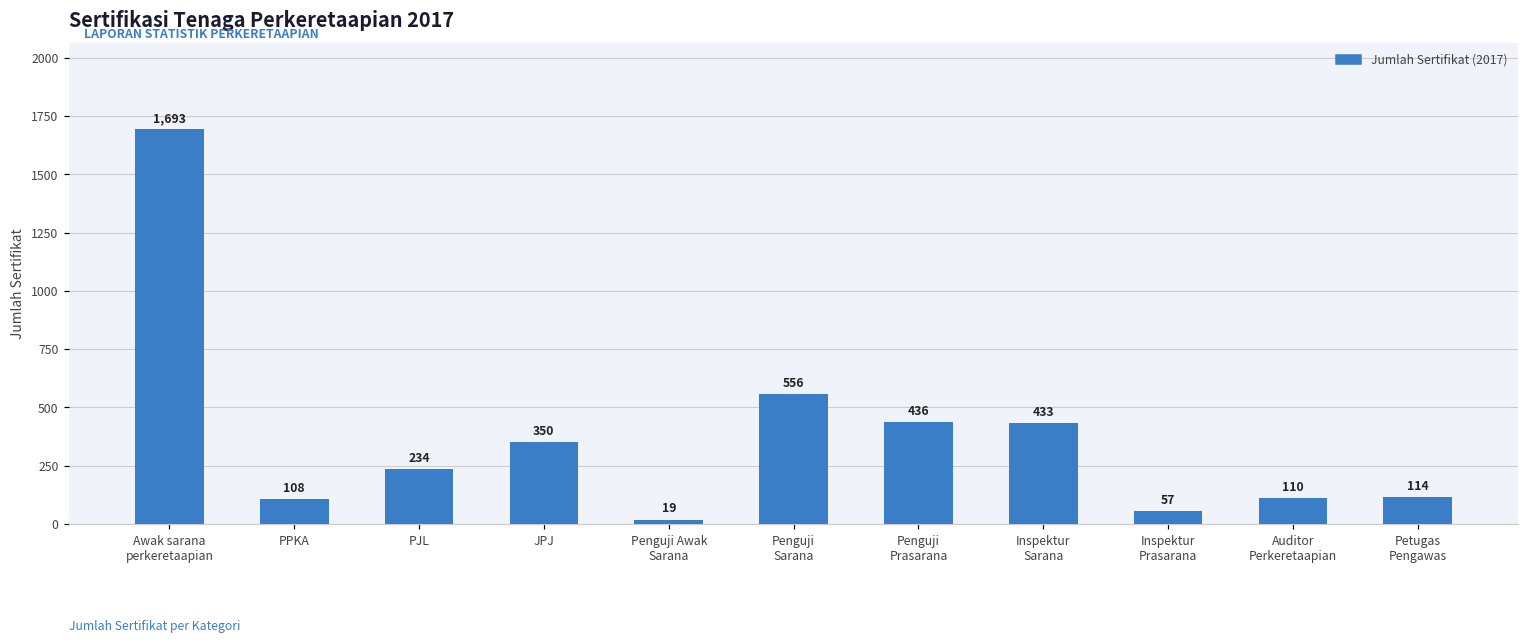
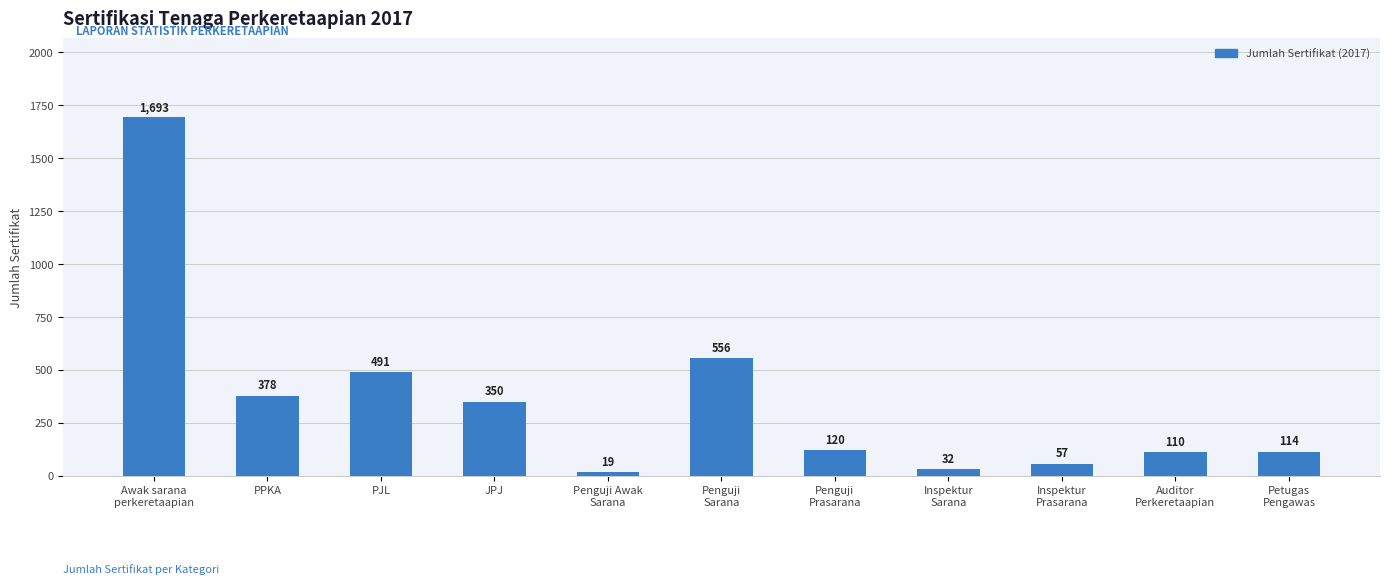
  {
    "Awak sarana perkeretaapian": "1,693",
-   "PPKA": "108",
-   "PJL": "234",
+   "PPKA": "378",
+   "PJL": "491",
    "JPJ": "350",
    "Penguji Awak Sarana": "19",
    "Penguji Sarana": "556",
-   "Penguji Prasarana": "436",
-   "Inspektur Sarana": "433",
+   "Penguji Prasarana": "120",
+   "Inspektur Sarana": "32",
    "Inspektur Prasarana": "57",
    "Auditor Perkeretaapian": "110",
    "Petugas Pengawas": "114"
  }
